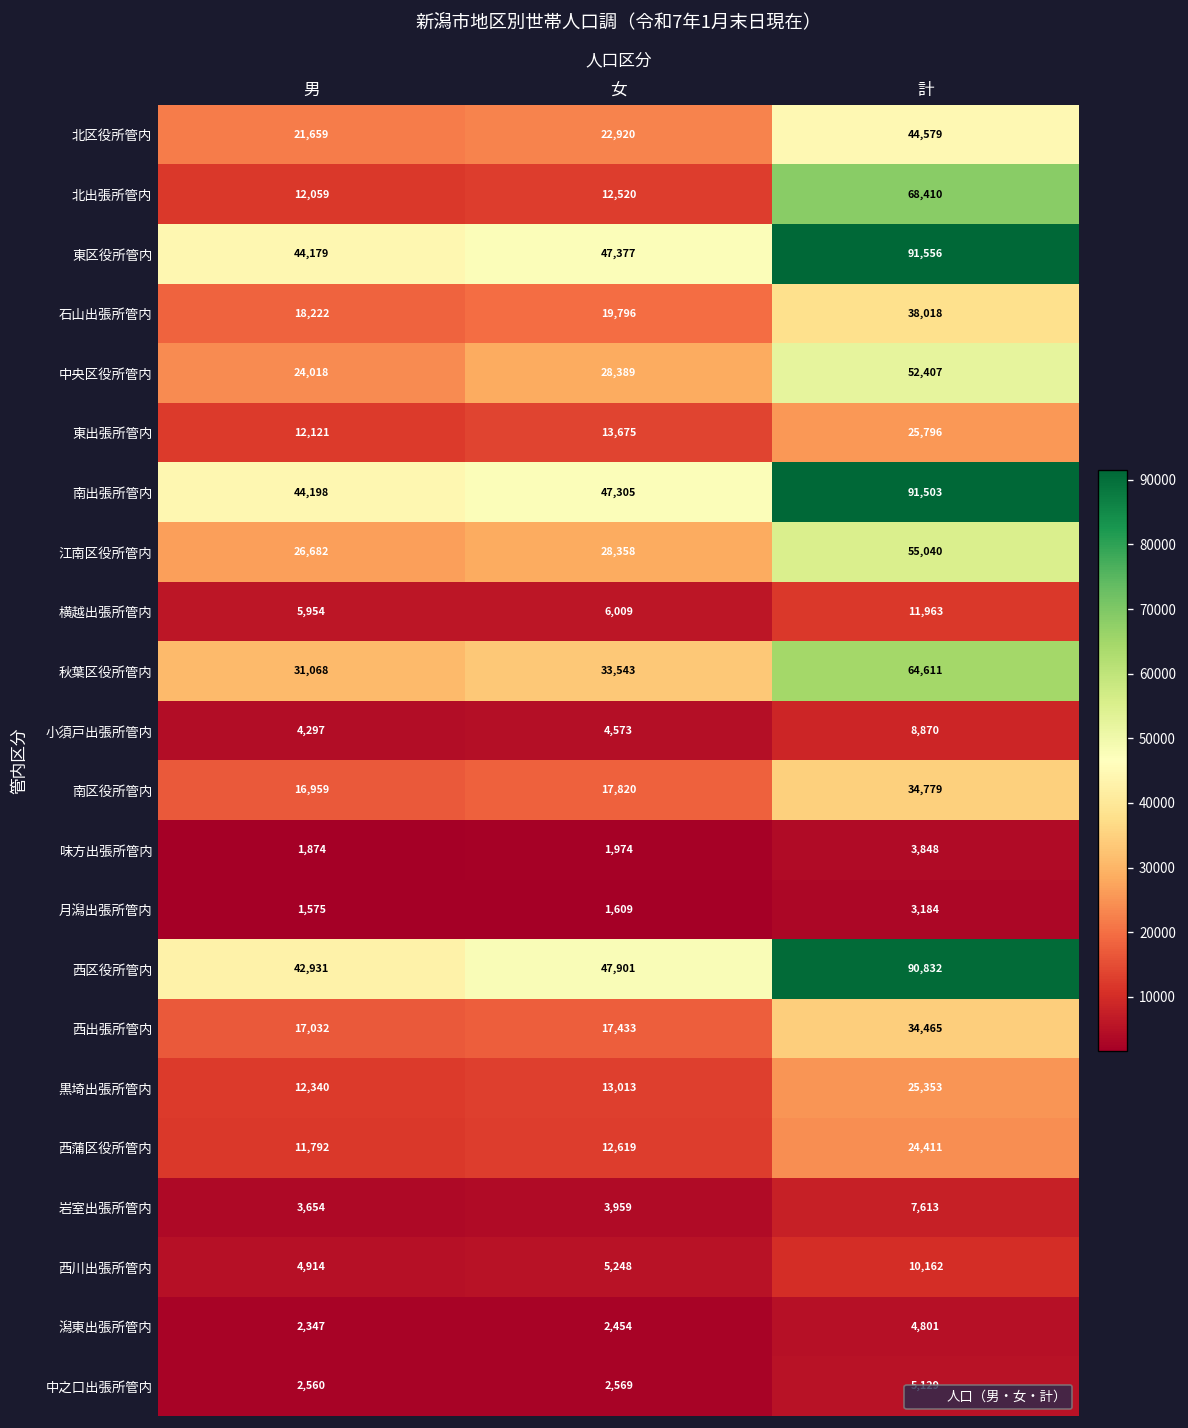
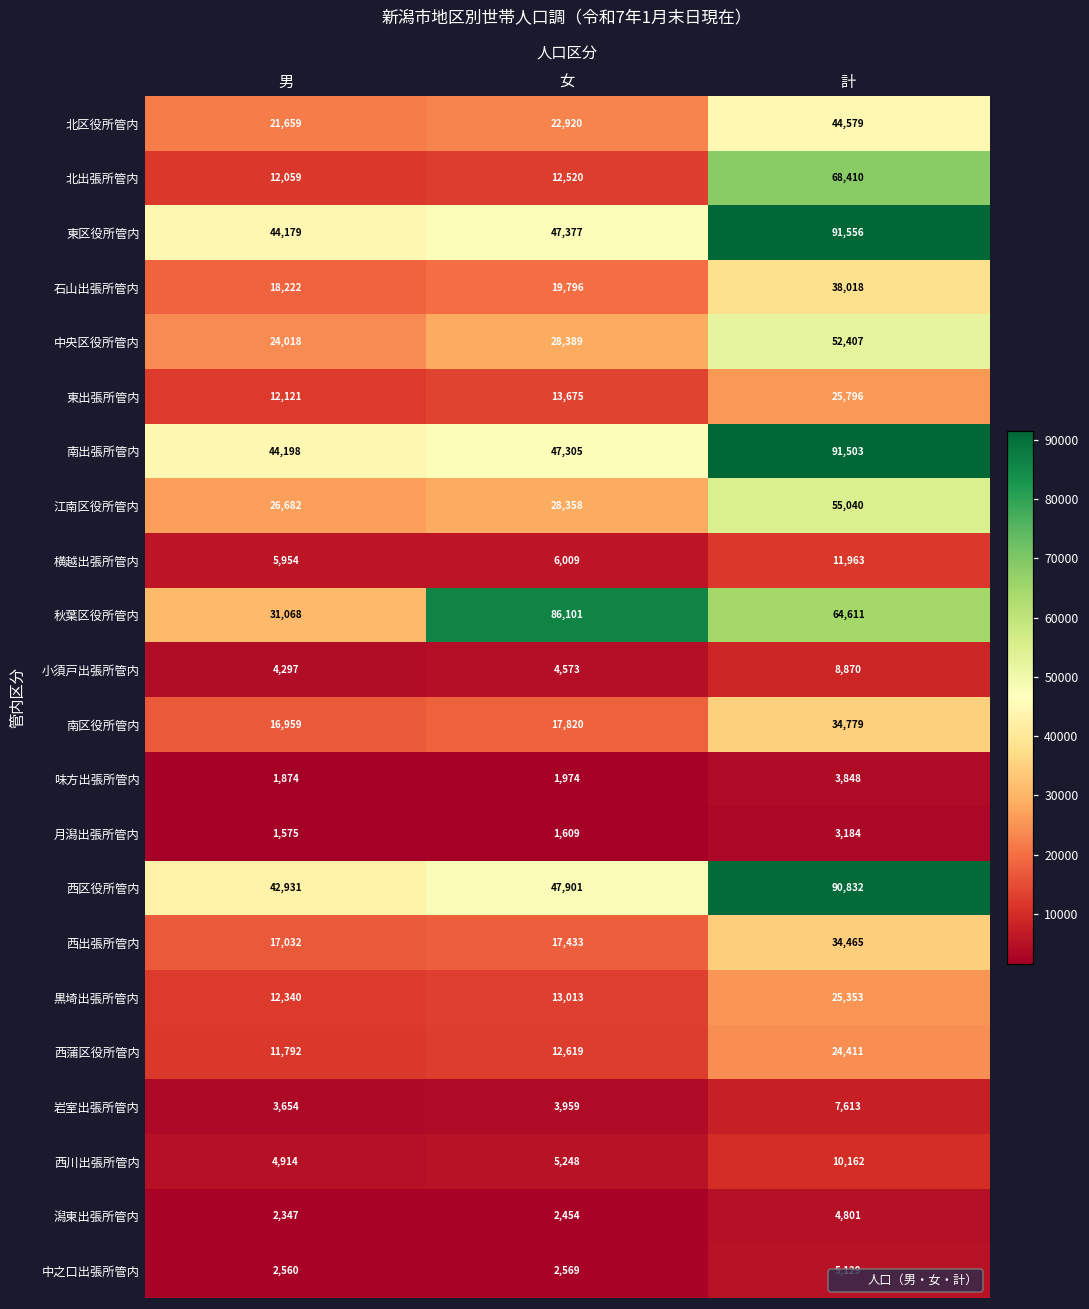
  {
    "北区役所管内": {
      "男": "21,659",
      "女": "22,920",
      "計": "44,579"
    },
    "北出張所管内": {
      "男": "12,059",
      "女": "12,520",
      "計": "68,410"
    },
    "東区役所管内": {
      "男": "44,179",
      "女": "47,377",
      "計": "91,556"
    },
    "石山出張所管内": {
      "男": "18,222",
      "女": "19,796",
      "計": "38,018"
    },
    "中央区役所管内": {
      "男": "24,018",
      "女": "28,389",
      "計": "52,407"
    },
    "東出張所管内": {
      "男": "12,121",
      "女": "13,675",
      "計": "25,796"
    },
    "南出張所管内": {
      "男": "44,198",
      "女": "47,305",
      "計": "91,503"
    },
    "江南区役所管内": {
      "男": "26,682",
      "女": "28,358",
      "計": "55,040"
    },
    "横越出張所管内": {
      "男": "5,954",
      "女": "6,009",
      "計": "11,963"
    },
    "秋葉区役所管内": {
      "男": "31,068",
-     "女": "33,543",
+     "女": "86,101",
      "計": "64,611"
    },
    "小須戸出張所管内": {
      "男": "4,297",
      "女": "4,573",
      "計": "8,870"
    },
    "南区役所管内": {
      "男": "16,959",
      "女": "17,820",
      "計": "34,779"
    },
    "味方出張所管内": {
      "男": "1,874",
      "女": "1,974",
      "計": "3,848"
    },
    "月潟出張所管内": {
      "男": "1,575",
      "女": "1,609",
      "計": "3,184"
    },
    "西区役所管内": {
      "男": "42,931",
      "女": "47,901",
      "計": "90,832"
    },
    "西出張所管内": {
      "男": "17,032",
      "女": "17,433",
      "計": "34,465"
    },
    "黒埼出張所管内": {
      "男": "12,340",
      "女": "13,013",
      "計": "25,353"
    },
    "西蒲区役所管内": {
      "男": "11,792",
      "女": "12,619",
      "計": "24,411"
    },
    "岩室出張所管内": {
      "男": "3,654",
      "女": "3,959",
      "計": "7,613"
    },
    "西川出張所管内": {
      "男": "4,914",
      "女": "5,248",
      "計": "10,162"
    },
    "潟東出張所管内": {
      "男": "2,347",
      "女": "2,454",
      "計": "4,801"
    },
    "中之口出張所管内": {
      "男": "2,560",
      "女": "2,569"
    }
  }
